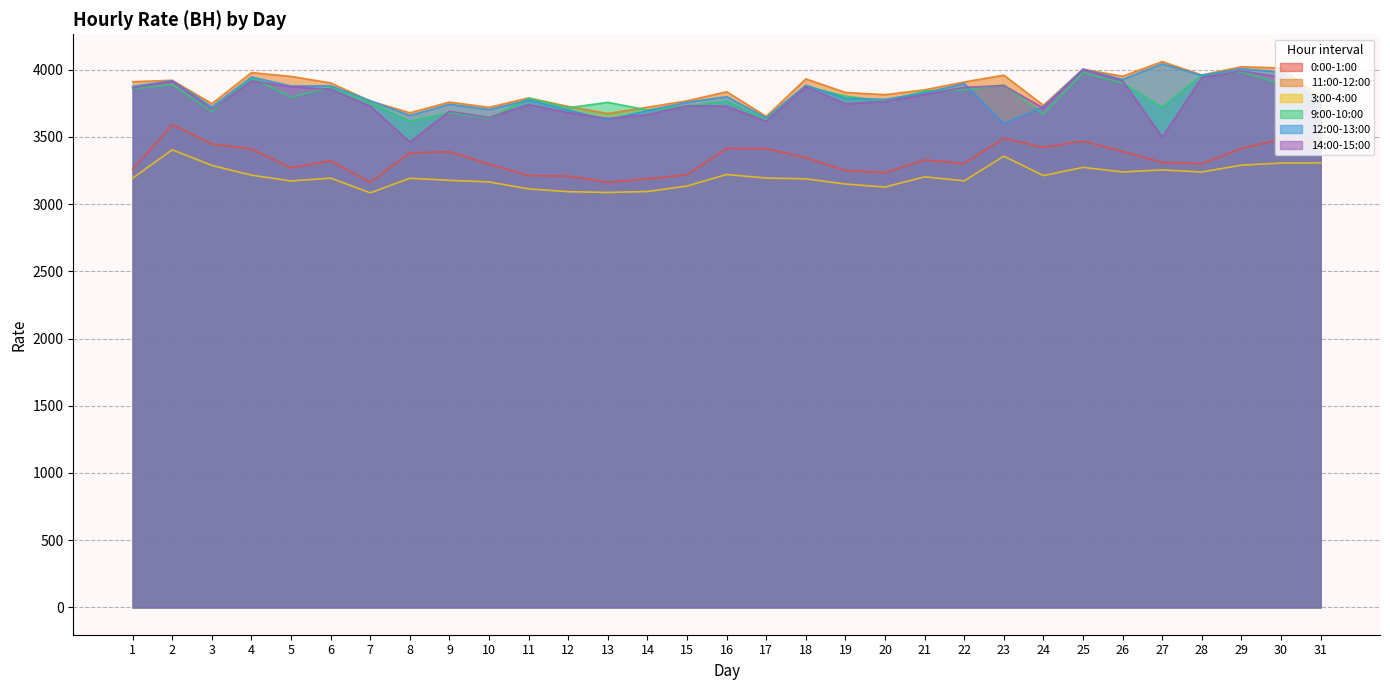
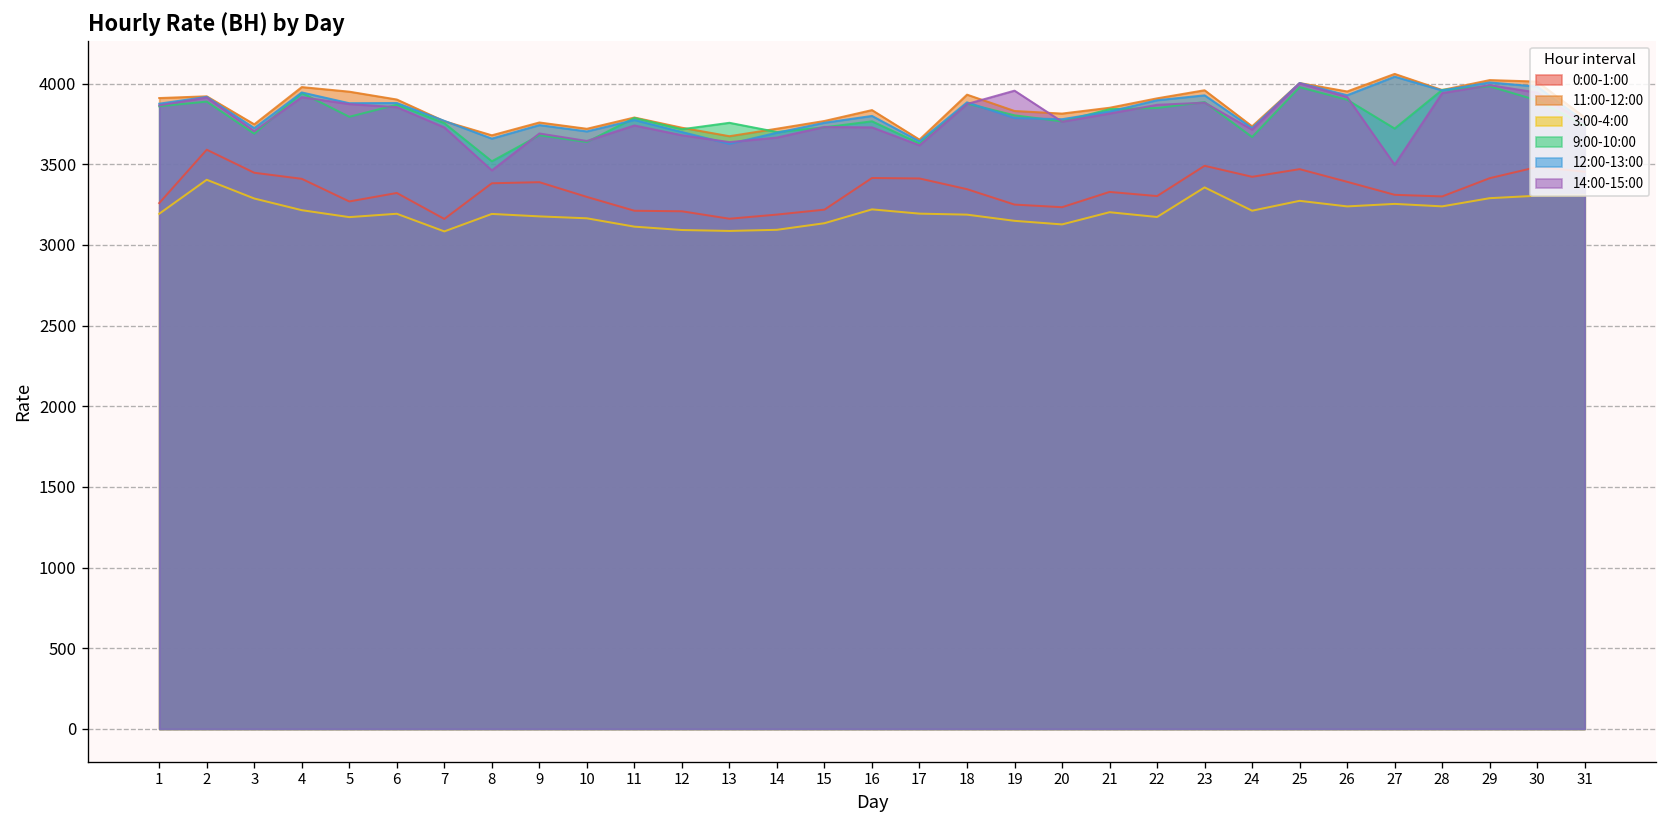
  {
    "9:00-10:00": {
      "2": 3890,
      "5": 3790,
-     "8": 3620,
+     "8": 3520,
      "13": 3760,
      "16": 3770,
      "22": 3850,
      "24": 3670,
      "25": 3980,
      "27": 3720
    },
    "12:00-13:00": {
      "3": 3720,
      "8": 3660,
      "16": 3800,
-     "23": 3600
+     "23": 3930
    },
    "14:00-15:00": {
      "4": 3920,
      "7": 3730,
      "8": 3460,
      "11": 3740,
      "12": 3680,
      "14": 3670,
      "16": 3730,
-     "19": 3750,
+     "19": 3960,
      "22": 3870,
      "27": 3500
    }
  }
